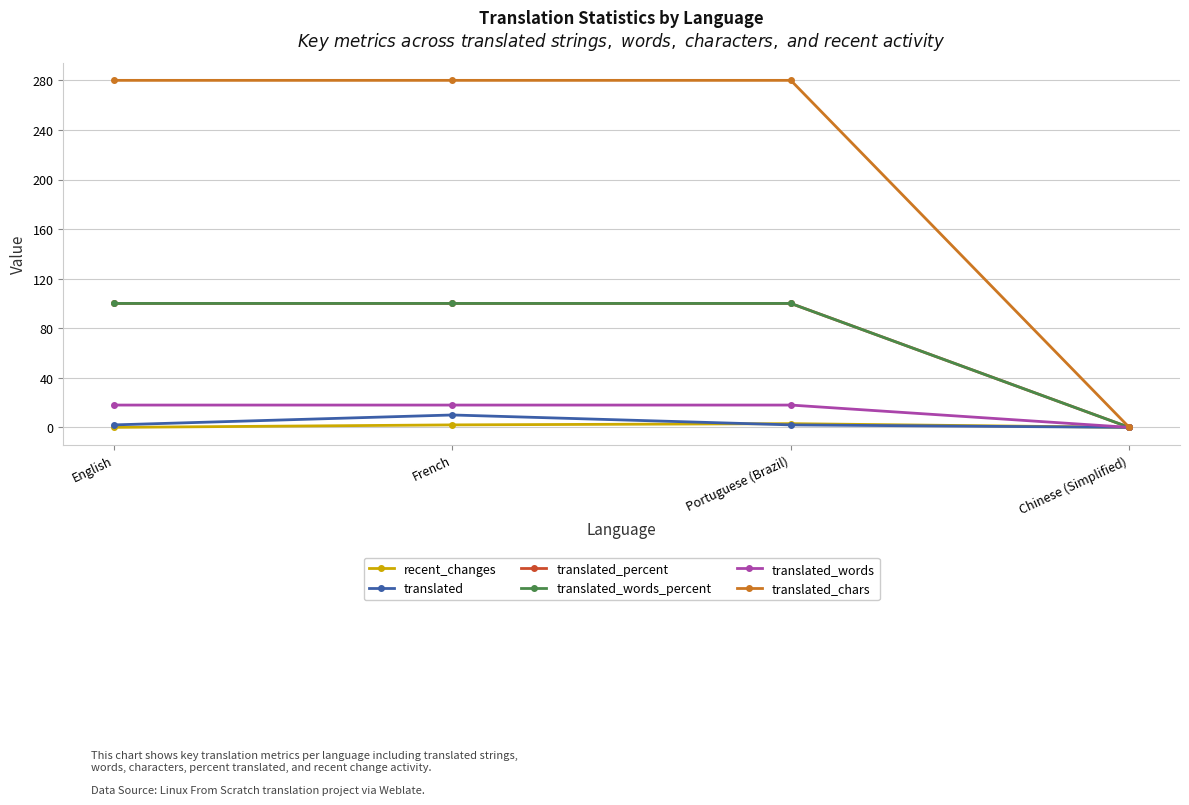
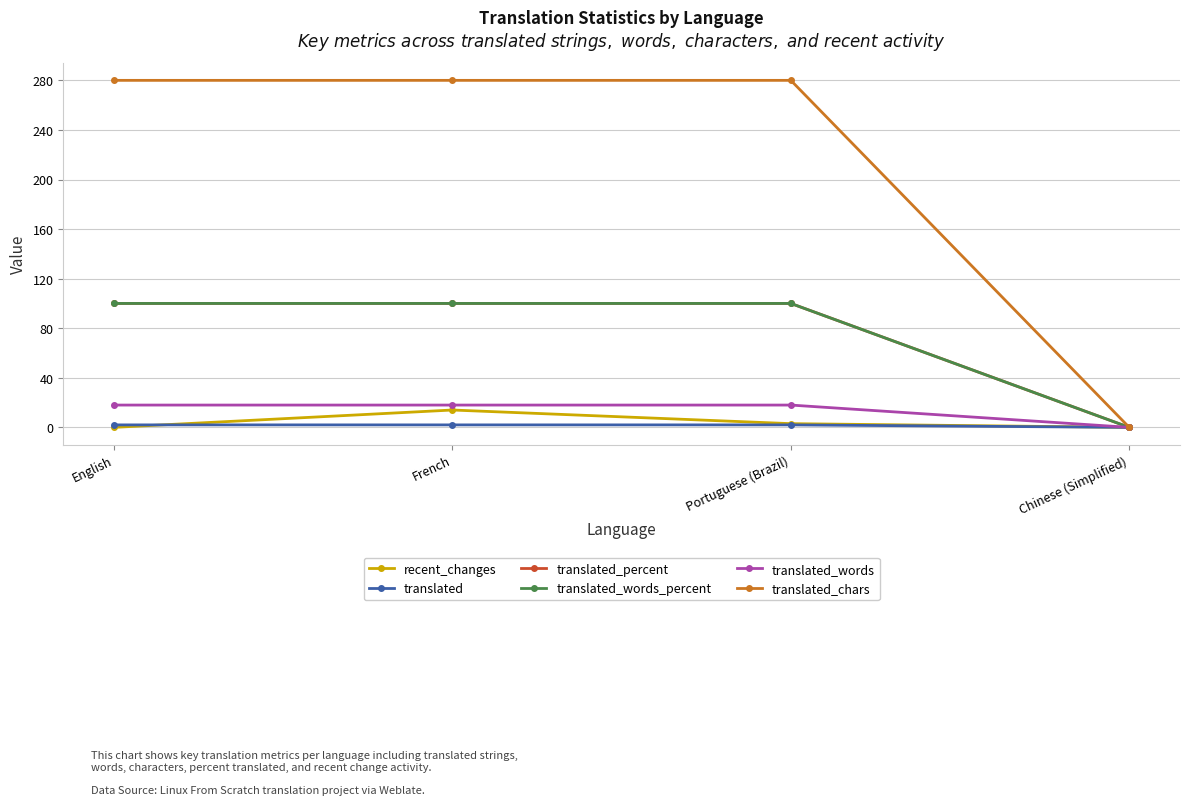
  {
    "recent_changes": {
-     "French": 2
+     "French": 14
    },
    "translated": {
-     "French": 10
+     "French": 2
    },
    "translated_words_percent": {
      "English": 100,
      "French": 100,
      "Portuguese (Brazil)": 100
    },
    "translated_words": {
      "English": 18,
      "French": 18,
      "Portuguese (Brazil)": 18
    },
    "translated_chars": {
      "English": 280,
      "French": 280,
      "Portuguese (Brazil)": 280
    }
  }
